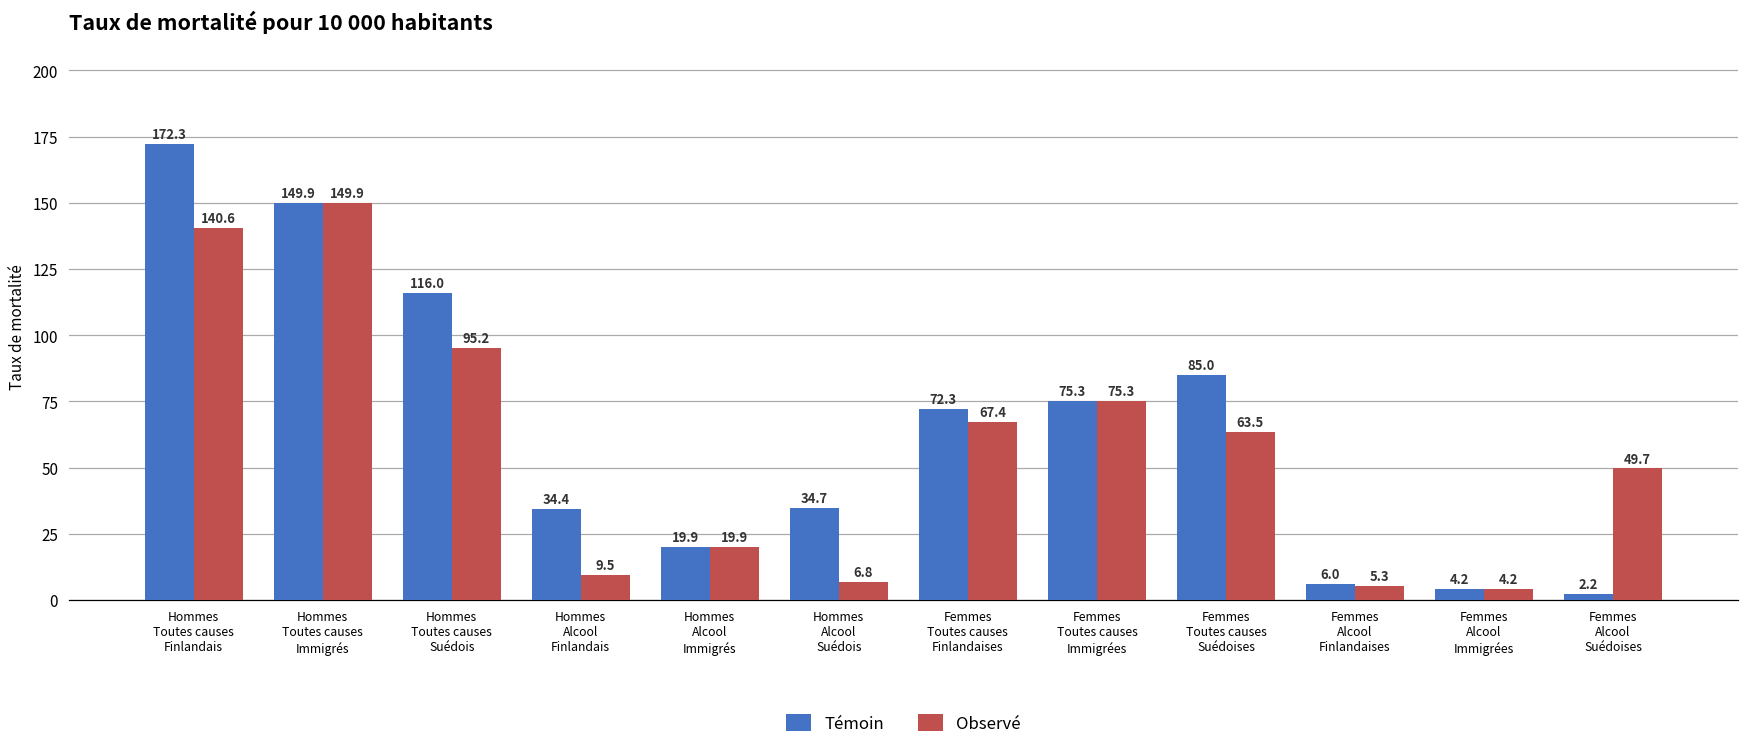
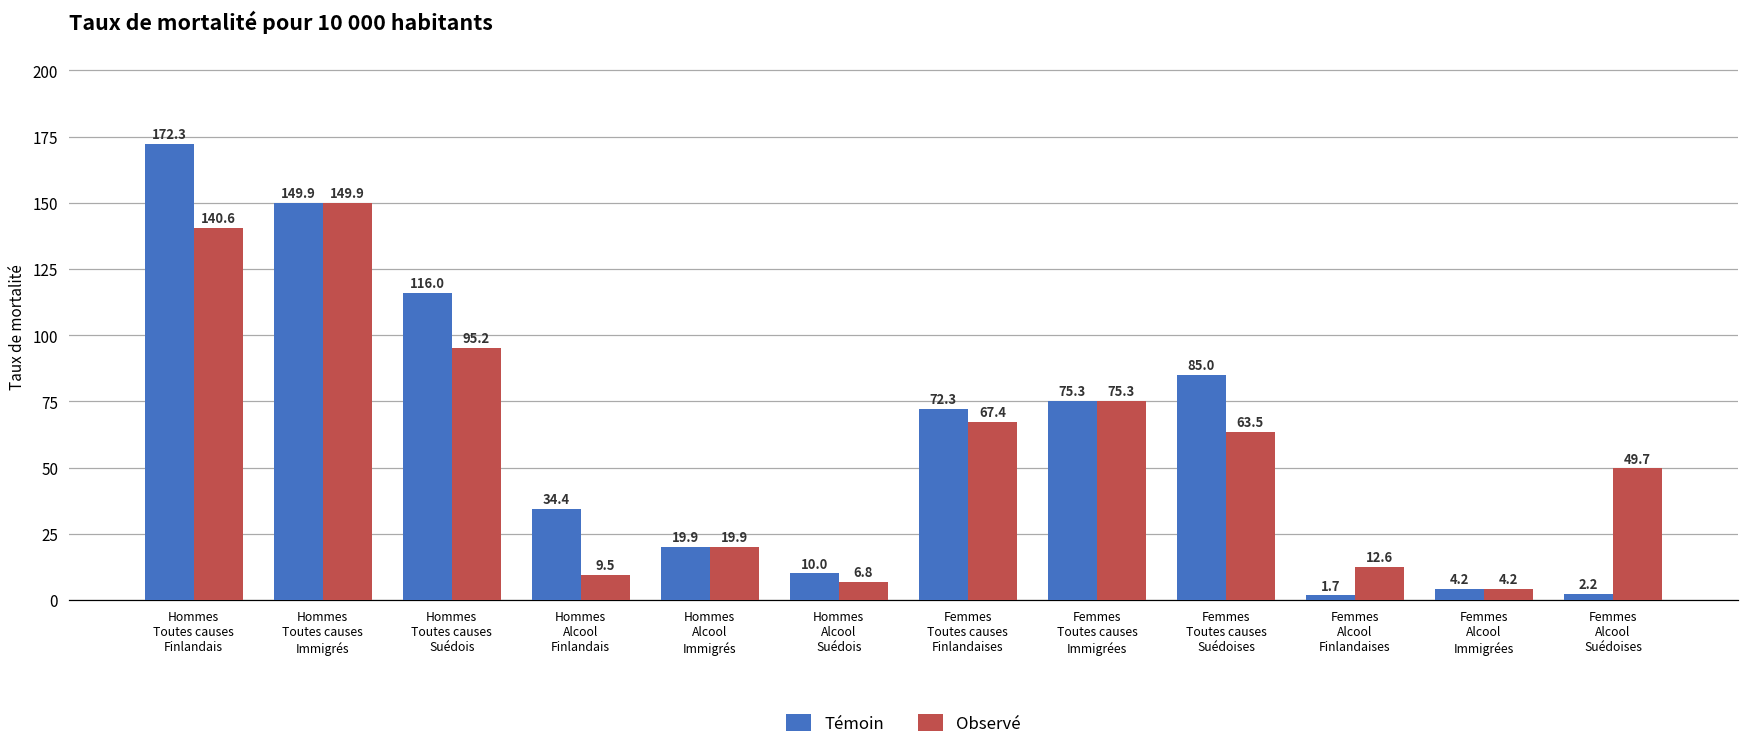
  {
    "Témoin": {
      "Hommes Toutes causes Finlandais": 172.3,
      "Hommes Toutes causes Immigrés": 149.9,
      "Hommes Toutes causes Suédois": 116.0,
      "Hommes Alcool Finlandais": 34.4,
      "Hommes Alcool Immigrés": 19.9,
-     "Hommes Alcool Suédois": 34.7,
+     "Hommes Alcool Suédois": 10.0,
      "Femmes Toutes causes Finlandaises": 72.3,
      "Femmes Toutes causes Immigrées": 75.3,
      "Femmes Toutes causes Suédoises": 85.0,
-     "Femmes Alcool Finlandaises": 6.0,
+     "Femmes Alcool Finlandaises": 1.7,
      "Femmes Alcool Immigrées": 4.2,
      "Femmes Alcool Suédoises": 2.2
    },
    "Observé": {
      "Hommes Toutes causes Finlandais": 140.6,
      "Hommes Toutes causes Immigrés": 149.9,
      "Hommes Toutes causes Suédois": 95.2,
      "Hommes Alcool Finlandais": 9.5,
      "Hommes Alcool Immigrés": 19.9,
      "Hommes Alcool Suédois": 6.8,
      "Femmes Toutes causes Finlandaises": 67.4,
      "Femmes Toutes causes Immigrées": 75.3,
      "Femmes Toutes causes Suédoises": 63.5,
-     "Femmes Alcool Finlandaises": 5.3,
+     "Femmes Alcool Finlandaises": 12.6,
      "Femmes Alcool Immigrées": 4.2,
      "Femmes Alcool Suédoises": 49.7
    }
  }
